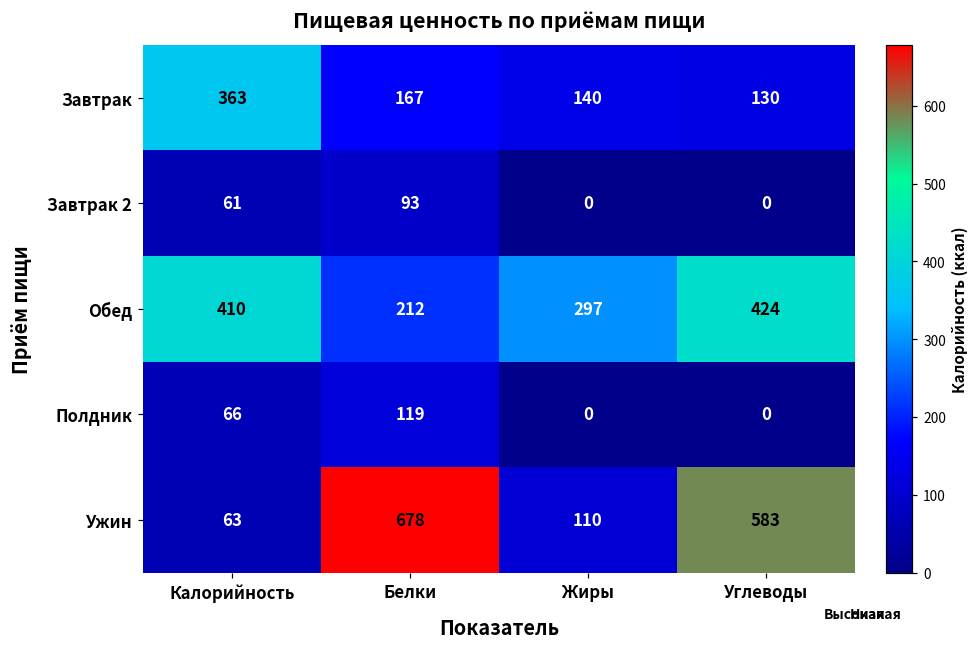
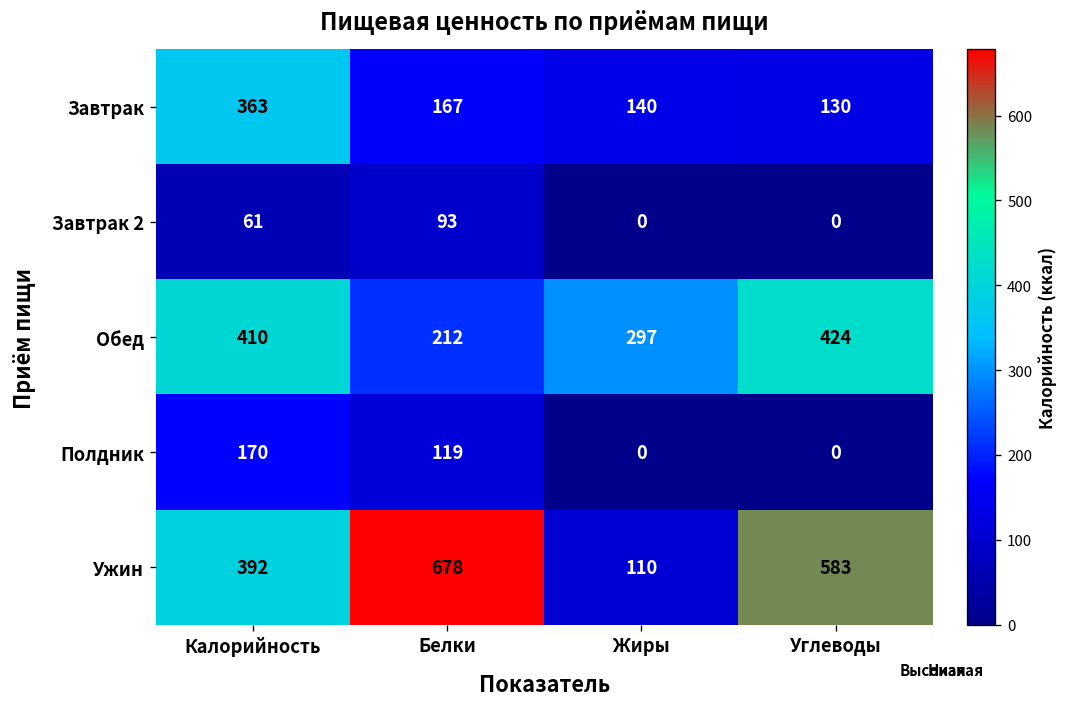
  {
    "Завтрак": {
      "Калорийность": 363,
      "Белки": 167,
      "Жиры": 140,
      "Углеводы": 130
    },
    "Завтрак 2": {
      "Калорийность": 61,
      "Белки": 93,
      "Жиры": 0,
      "Углеводы": 0
    },
    "Обед": {
      "Калорийность": 410,
      "Белки": 212,
      "Жиры": 297,
      "Углеводы": 424
    },
    "Полдник": {
-     "Калорийность": 66,
+     "Калорийность": 170,
      "Белки": 119,
      "Жиры": 0,
      "Углеводы": 0
    },
    "Ужин": {
-     "Калорийность": 63,
+     "Калорийность": 392,
      "Белки": 678,
      "Жиры": 110,
      "Углеводы": 583
    }
  }
